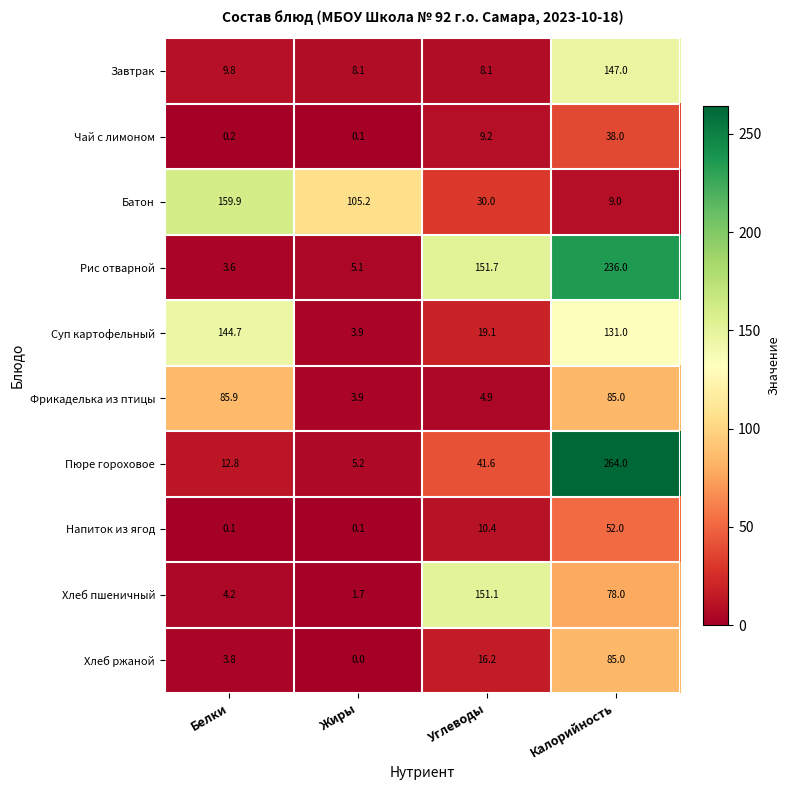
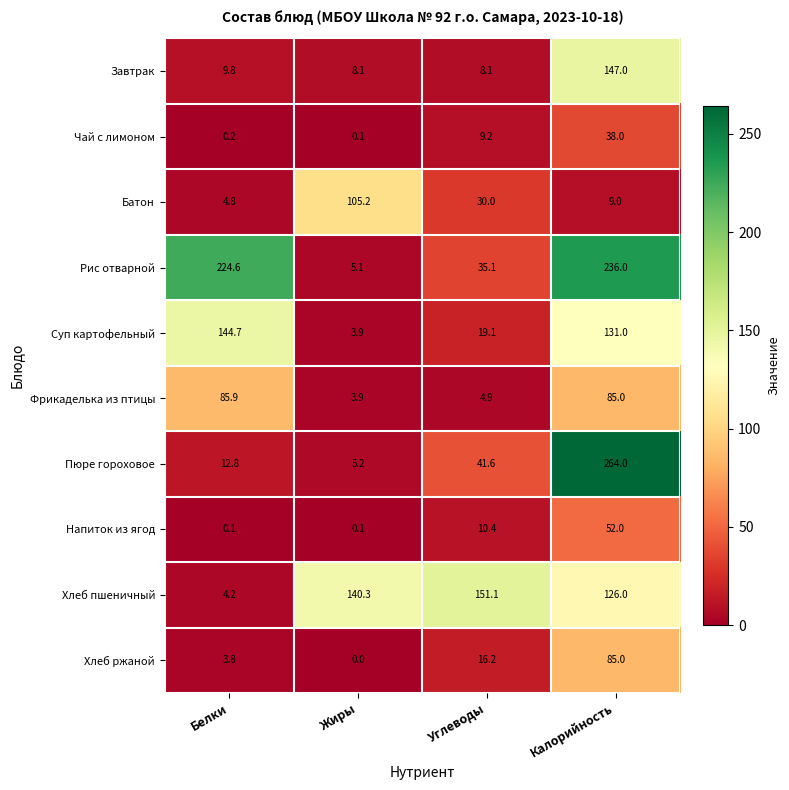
  {
    "Завтрак": {
      "Белки": 9.8,
      "Жиры": 8.1,
      "Углеводы": 8.1,
      "Калорийность": 147.0
    },
    "Чай с лимоном": {
      "Белки": 0.2,
      "Жиры": 0.1,
      "Углеводы": 9.2,
      "Калорийность": 38.0
    },
    "Батон": {
-     "Белки": 159.9,
+     "Белки": 4.8,
      "Жиры": 105.2,
      "Углеводы": 30.0,
      "Калорийность": 9.0
    },
    "Рис отварной": {
-     "Белки": 3.6,
+     "Белки": 224.6,
      "Жиры": 5.1,
-     "Углеводы": 151.7,
+     "Углеводы": 35.1,
      "Калорийность": 236.0
    },
    "Суп картофельный": {
      "Белки": 144.7,
      "Жиры": 3.9,
      "Углеводы": 19.1,
      "Калорийность": 131.0
    },
    "Фрикаделька из птицы": {
      "Белки": 85.9,
      "Жиры": 3.9,
      "Углеводы": 4.9,
      "Калорийность": 85.0
    },
    "Пюре гороховое": {
      "Белки": 12.8,
      "Жиры": 5.2,
      "Углеводы": 41.6,
      "Калорийность": 264.0
    },
    "Напиток из ягод": {
      "Белки": 0.1,
      "Жиры": 0.1,
      "Углеводы": 10.4,
      "Калорийность": 52.0
    },
    "Хлеб пшеничный": {
      "Белки": 4.2,
-     "Жиры": 1.7,
+     "Жиры": 140.3,
      "Углеводы": 151.1,
-     "Калорийность": 78.0
+     "Калорийность": 126.0
    },
    "Хлеб ржаной": {
      "Белки": 3.8,
      "Жиры": 0.0,
      "Углеводы": 16.2,
      "Калорийность": 85.0
    }
  }
